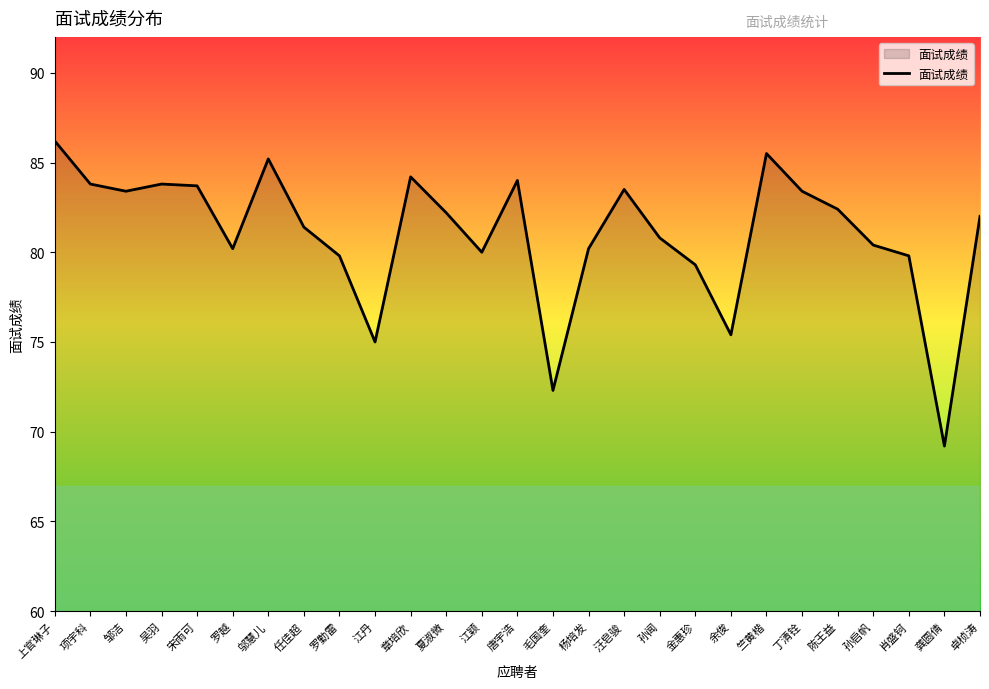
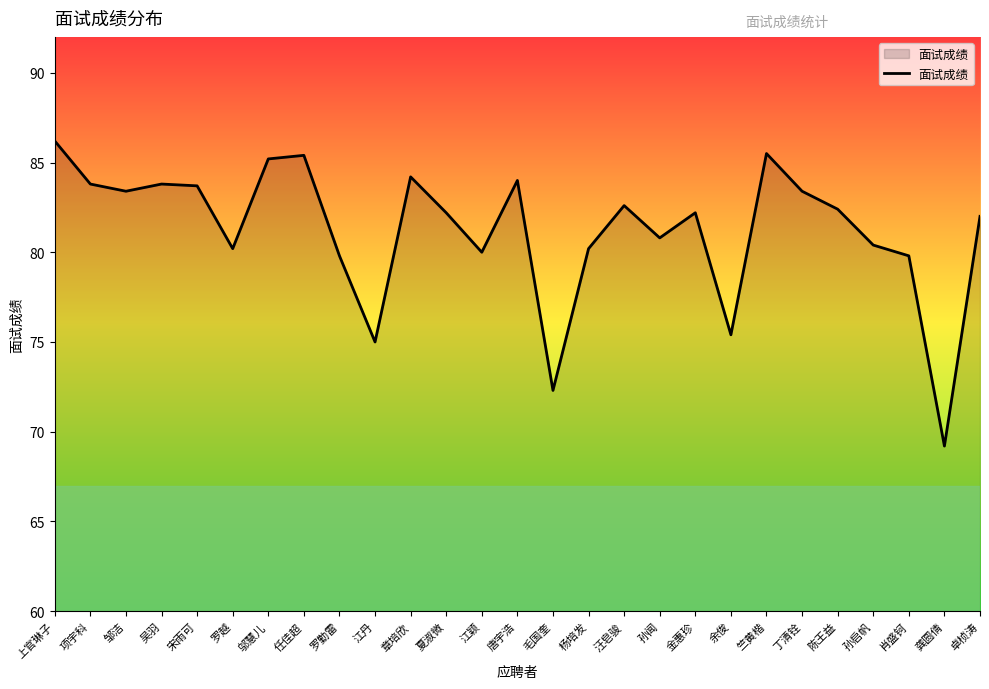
  {
    "上官琳子": 86.2,
    "项宇科": 83.8,
    "邹洁": 83.4,
    "吴羽": 83.8,
    "宋雨可": 83.7,
    "罗越": 80.2,
    "邬慧儿": 85.2,
-   "任佳超": 81.4,
+   "任佳超": 85.4,
    "罗勤雷": 79.8,
    "江丹": 75.0,
    "章培欣": 84.2,
    "夏淑微": 82.2,
    "江颖": 80.0,
    "唐宇浩": 84.0,
    "毛国奎": 72.3,
    "杨培发": 80.2,
-   "汪皂骏": 83.5,
+   "汪皂骏": 82.6,
    "孙闻": 80.8,
-   "金惠珍": 79.3,
+   "金惠珍": 82.2,
    "余俊": 75.4,
    "竺黄楷": 85.5,
    "丁清铨": 83.4,
    "陈王益": 82.4,
    "孙启帆": 80.4,
    "肖盛钶": 79.8,
    "龚圆倩": 69.2,
    "卓桢涛": 82.0
  }
